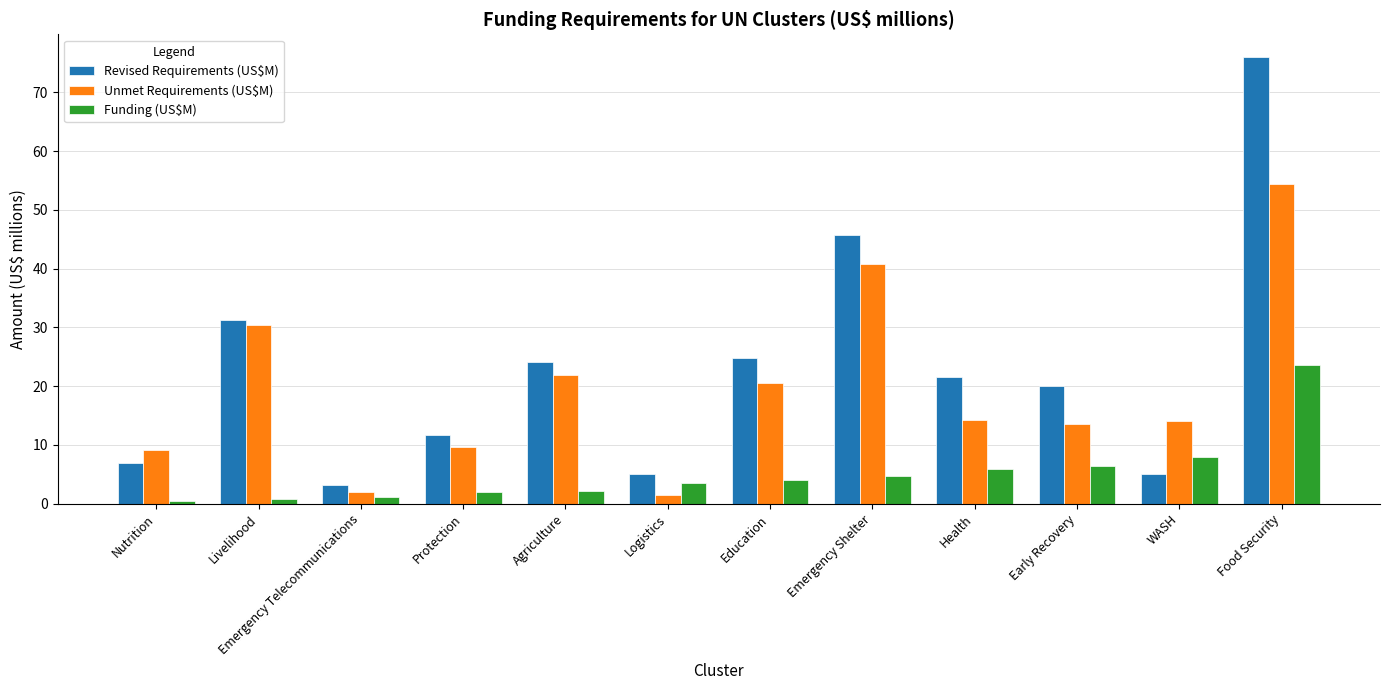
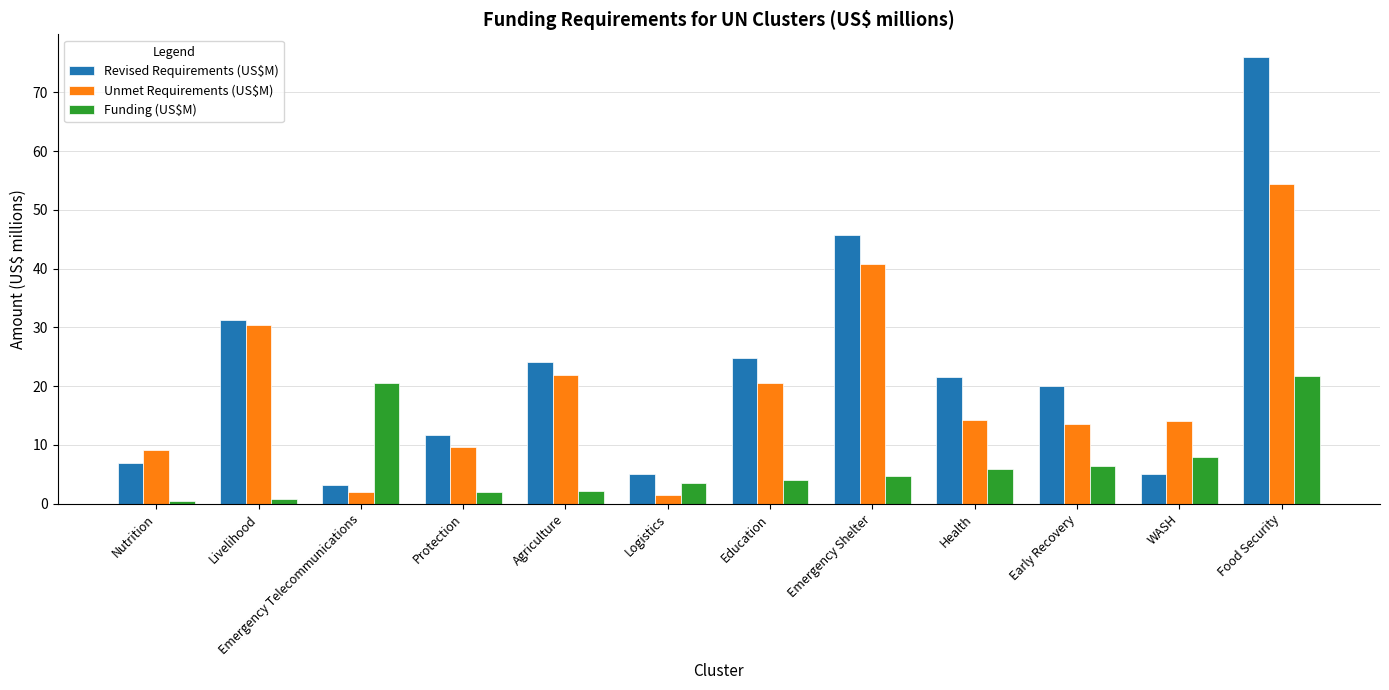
  {
    "Revised Requirements (US$M)": {
      "Nutrition": 7,
      "Livelihood": 31,
      "Emergency Telecommunications": 3,
      "Protection": 12,
      "Agriculture": 24,
      "Logistics": 5,
      "Education": 25,
      "Emergency Shelter": 46,
      "Health": 22,
      "Early Recovery": 20,
      "WASH": 5,
      "Food Security": 76
    },
    "Unmet Requirements (US$M)": {
      "Nutrition": 9,
      "Livelihood": 30,
      "Emergency Telecommunications": 2,
      "Protection": 10,
      "Agriculture": 22,
      "Logistics": 2,
      "Education": 21,
      "Emergency Shelter": 41,
      "Health": 14,
      "Early Recovery": 13,
      "WASH": 14,
      "Food Security": 54
    },
    "Funding (US$M)": {
      "Nutrition": 1,
      "Livelihood": 1,
-     "Emergency Telecommunications": 1,
+     "Emergency Telecommunications": 21,
      "Protection": 2,
      "Agriculture": 2,
      "Logistics": 3,
      "Education": 4,
      "Emergency Shelter": 5,
      "Health": 6,
      "Early Recovery": 7,
      "WASH": 8,
-     "Food Security": 24
+     "Food Security": 22
    }
  }
